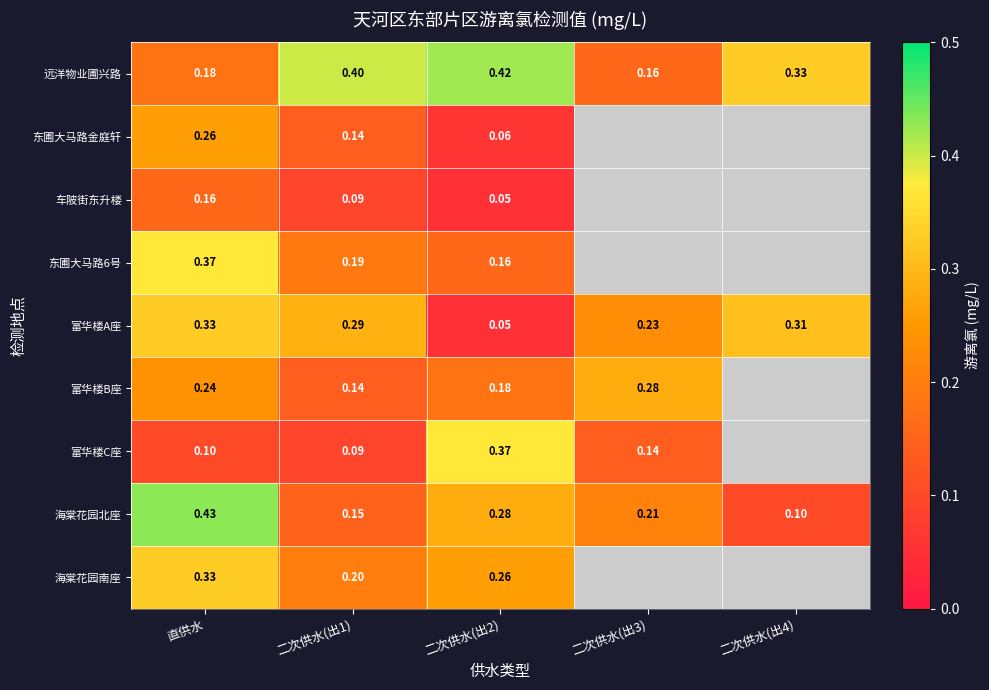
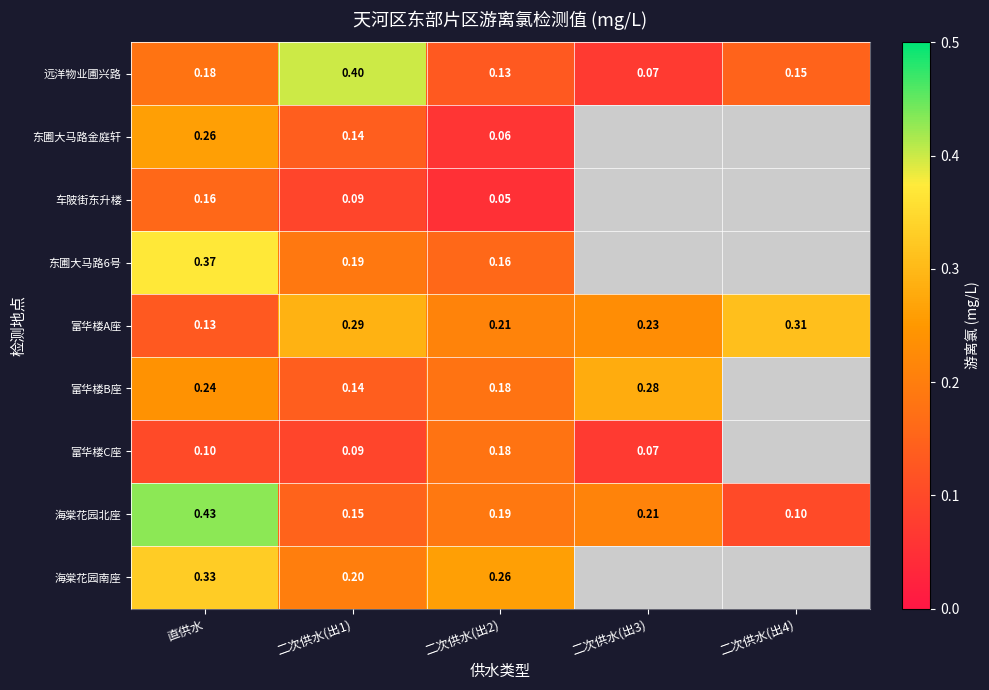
  {
    "远洋物业圃兴路": {
      "直供水": 0.18,
      "二次供水(出1)": 0.40,
-     "二次供水(出2)": 0.42,
-     "二次供水(出3)": 0.16,
-     "二次供水(出4)": 0.33
+     "二次供水(出2)": 0.13,
+     "二次供水(出3)": 0.07,
+     "二次供水(出4)": 0.15
    },
    "东圃大马路金庭轩": {
      "直供水": 0.26,
      "二次供水(出1)": 0.14,
      "二次供水(出2)": 0.06
    },
    "车陂街东升楼": {
      "直供水": 0.16,
      "二次供水(出1)": 0.09,
      "二次供水(出2)": 0.05
    },
    "东圃大马路6号": {
      "直供水": 0.37,
      "二次供水(出1)": 0.19,
      "二次供水(出2)": 0.16
    },
    "富华楼A座": {
-     "直供水": 0.33,
+     "直供水": 0.13,
      "二次供水(出1)": 0.29,
-     "二次供水(出2)": 0.05,
+     "二次供水(出2)": 0.21,
      "二次供水(出3)": 0.23,
      "二次供水(出4)": 0.31
    },
    "富华楼B座": {
      "直供水": 0.24,
      "二次供水(出1)": 0.14,
      "二次供水(出2)": 0.18,
      "二次供水(出3)": 0.28
    },
    "富华楼C座": {
      "直供水": 0.10,
      "二次供水(出1)": 0.09,
-     "二次供水(出2)": 0.37,
-     "二次供水(出3)": 0.14
+     "二次供水(出2)": 0.18,
+     "二次供水(出3)": 0.07
    },
    "海棠花园北座": {
      "直供水": 0.43,
      "二次供水(出1)": 0.15,
-     "二次供水(出2)": 0.28,
+     "二次供水(出2)": 0.19,
      "二次供水(出3)": 0.21,
      "二次供水(出4)": 0.10
    },
    "海棠花园南座": {
      "直供水": 0.33,
      "二次供水(出1)": 0.20,
      "二次供水(出2)": 0.26
    }
  }
